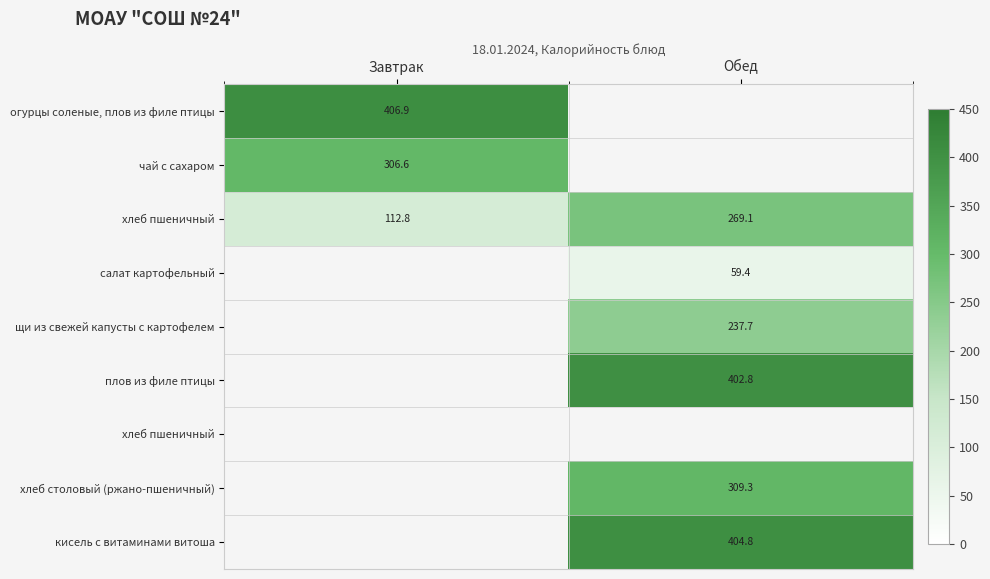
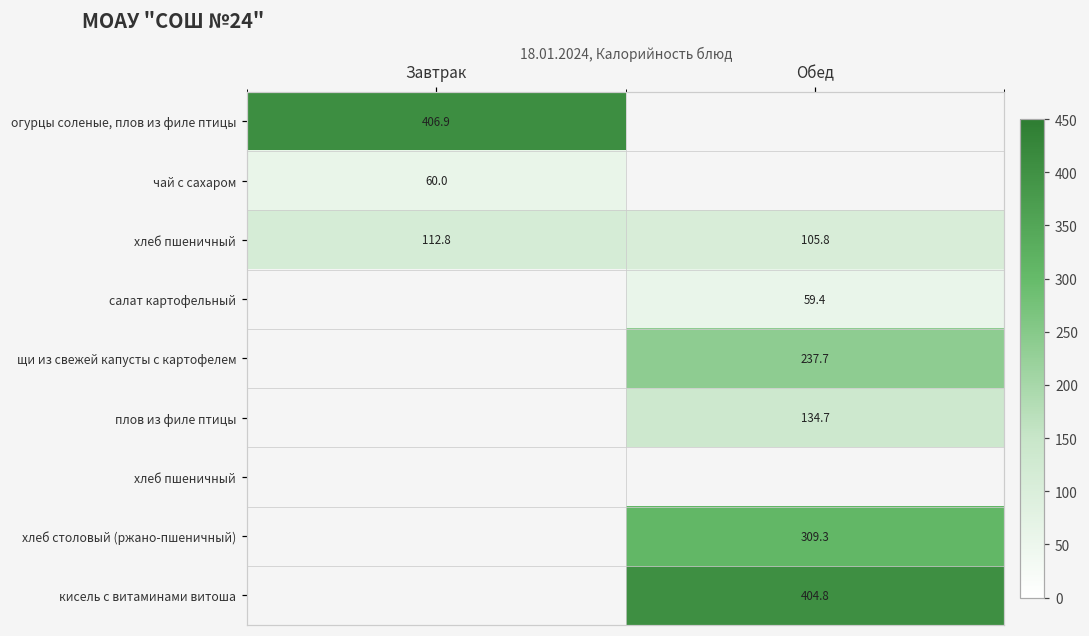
  {
    "огурцы соленые, плов из филе птицы": {
      "Завтрак": 406.9
    },
    "чай с сахаром": {
-     "Завтрак": 306.6
+     "Завтрак": 60.0
    },
    "хлеб пшеничный": {
      "Завтрак": 112.8,
-     "Обед": 269.1
+     "Обед": 105.8
    },
    "салат картофельный": {
      "Обед": 59.4
    },
    "щи из свежей капусты с картофелем": {
      "Обед": 237.7
    },
    "плов из филе птицы": {
-     "Обед": 402.8
+     "Обед": 134.7
    },
    "хлеб столовый (ржано-пшеничный)": {
      "Обед": 309.3
    },
    "кисель с витаминами витоша": {
      "Обед": 404.8
    }
  }
